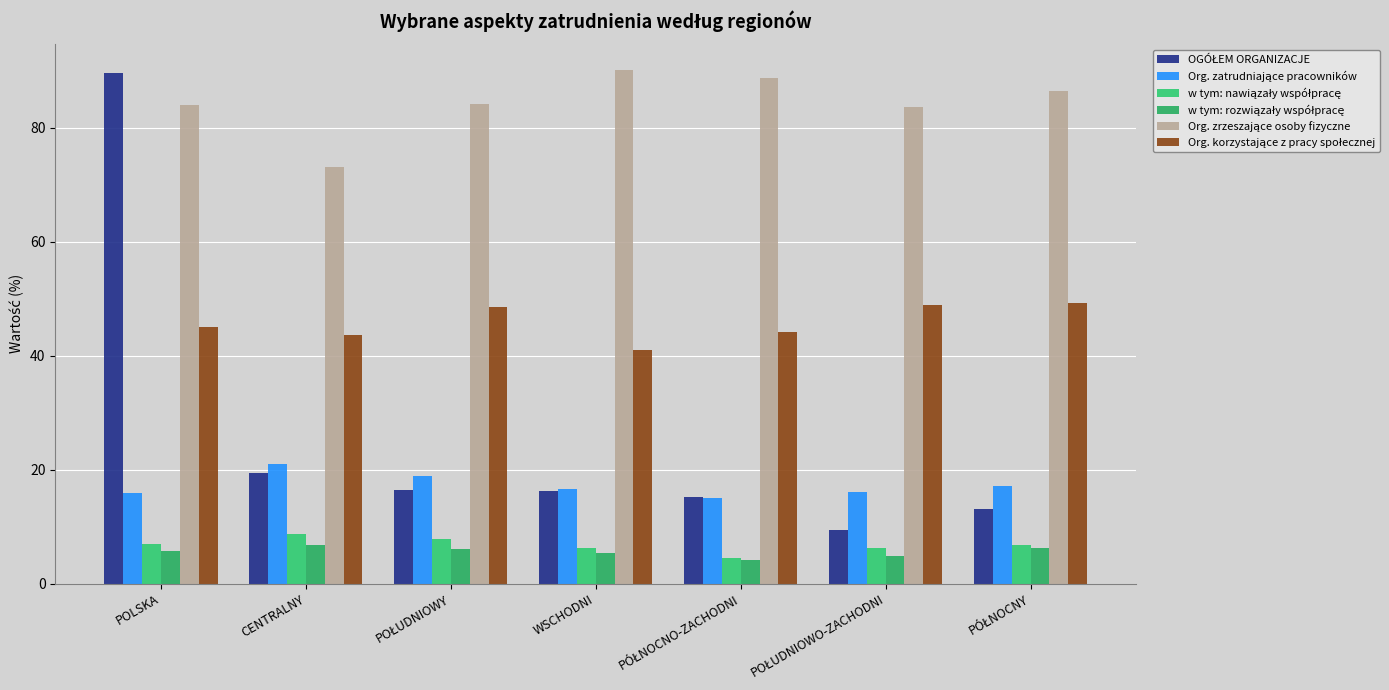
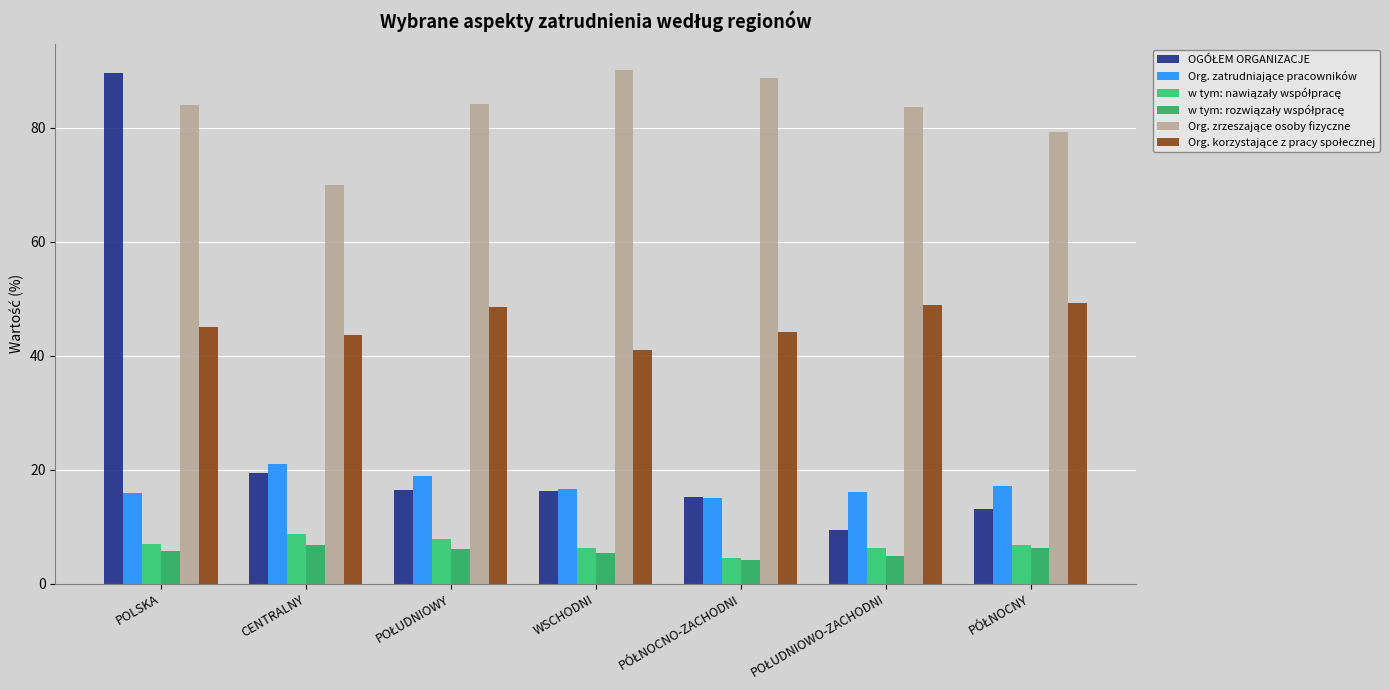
  {
    "OGÓŁEM ORGANIZACJE": {
      "POLSKA": 90,
      "CENTRALNY": 19,
      "POŁUDNIOWY": 16,
      "WSCHODNI": 16,
      "PÓŁNOCNO-ZACHODNI": 15,
      "POŁUDNIOWO-ZACHODNI": 9,
      "PÓŁNOCNY": 13
    },
    "Org. zatrudniające pracowników": {
      "POLSKA": 16,
      "CENTRALNY": 21,
      "POŁUDNIOWY": 19,
      "WSCHODNI": 17,
      "PÓŁNOCNO-ZACHODNI": 15,
      "POŁUDNIOWO-ZACHODNI": 16,
      "PÓŁNOCNY": 17
    },
    "Org. zrzeszające osoby fizyczne": {
      "POLSKA": 84,
-     "CENTRALNY": 73,
+     "CENTRALNY": 70,
      "POŁUDNIOWY": 84,
      "WSCHODNI": 90,
      "PÓŁNOCNO-ZACHODNI": 89,
      "POŁUDNIOWO-ZACHODNI": 84,
-     "PÓŁNOCNY": 87
+     "PÓŁNOCNY": 79
    },
    "Org. korzystające z pracy społecznej": {
      "POLSKA": 45,
      "CENTRALNY": 44,
      "POŁUDNIOWY": 49,
      "WSCHODNI": 41,
      "PÓŁNOCNO-ZACHODNI": 44,
      "POŁUDNIOWO-ZACHODNI": 49,
      "PÓŁNOCNY": 49
    }
  }
